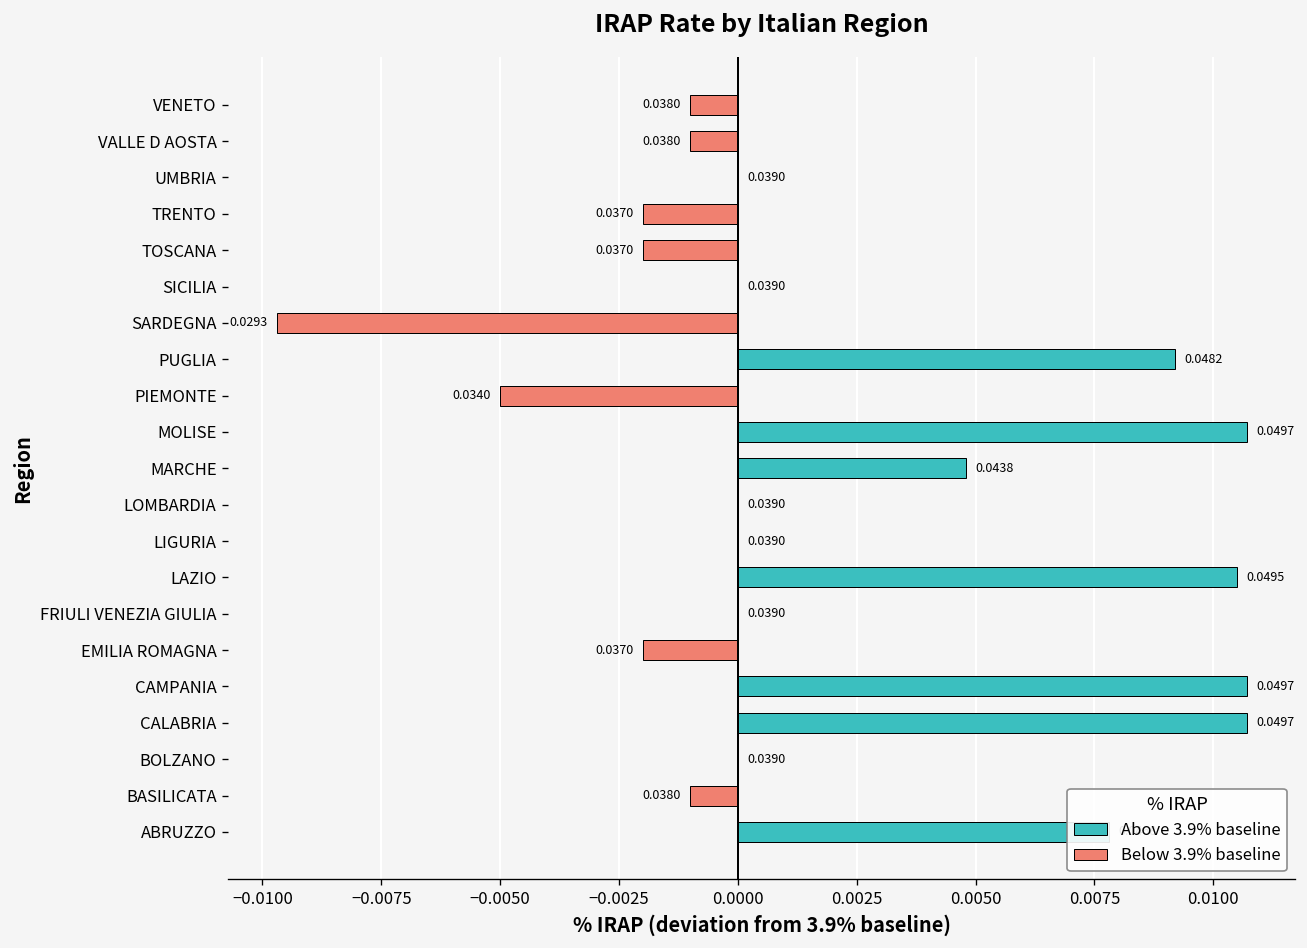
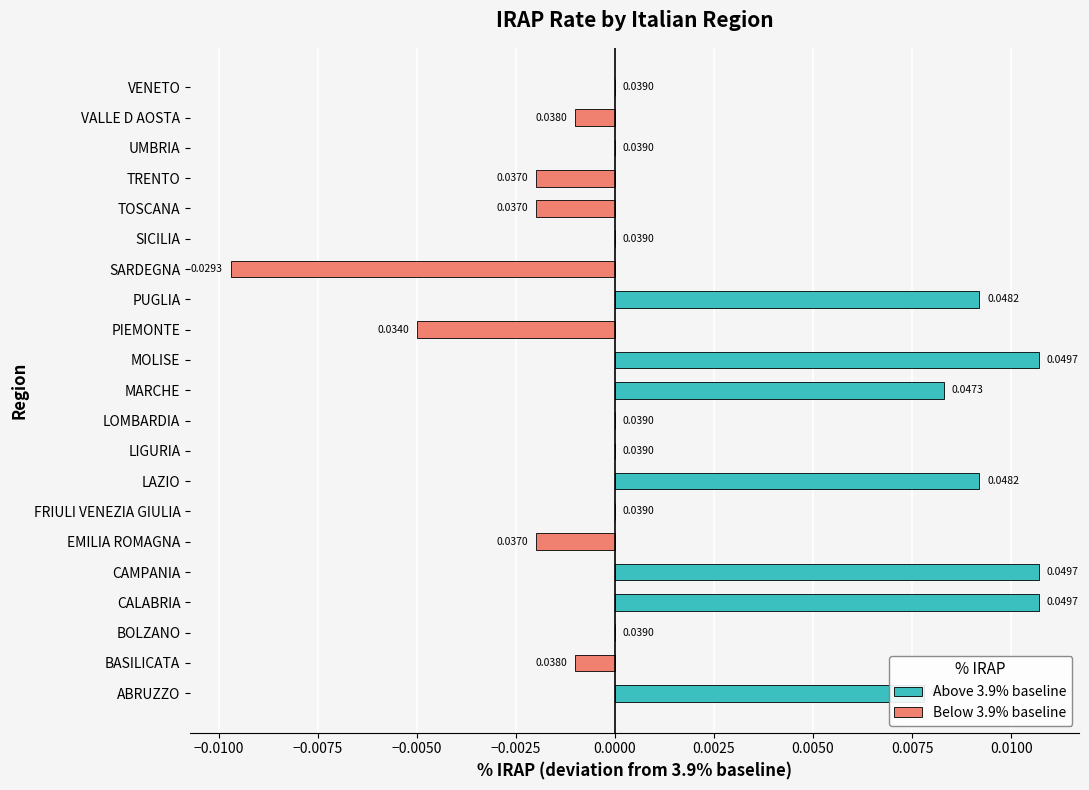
  {
-   "VENETO": 0.0380,
-   "MARCHE": 0.0438,
-   "LAZIO": 0.0495
+   "VENETO": 0.0390,
+   "MARCHE": 0.0473,
+   "LAZIO": 0.0482
  }
